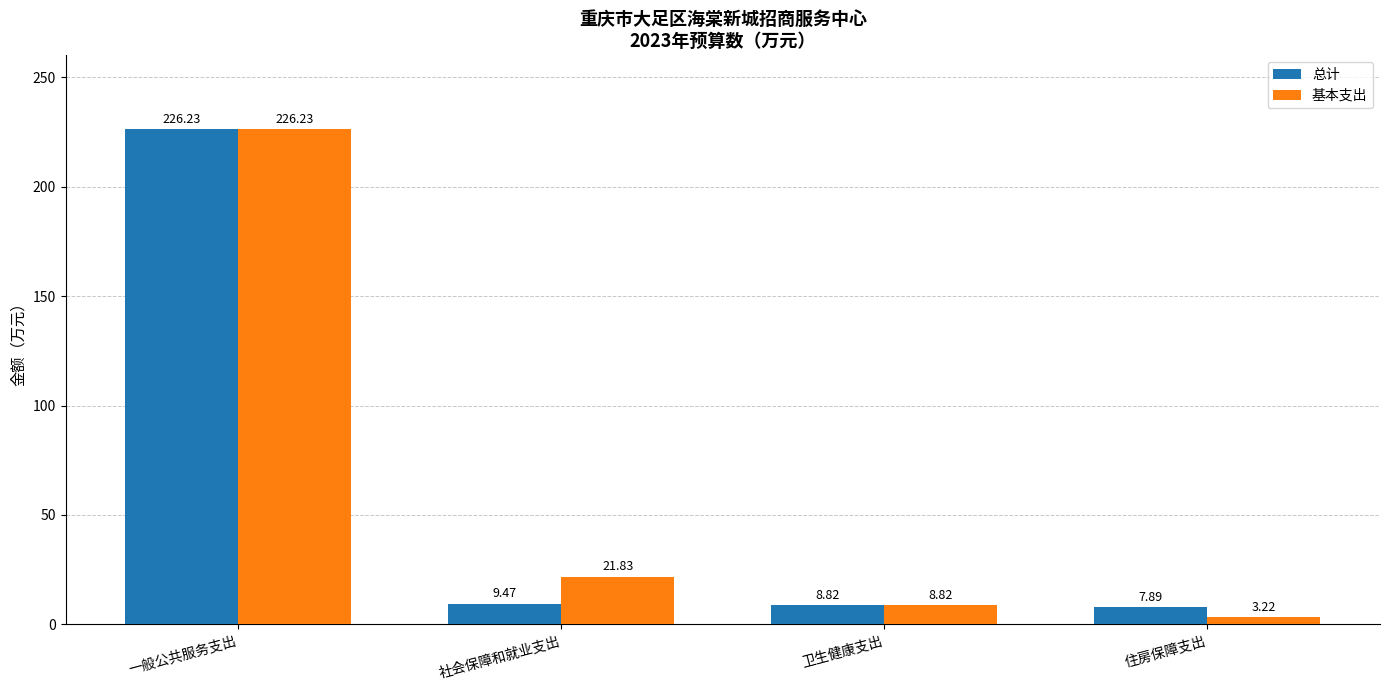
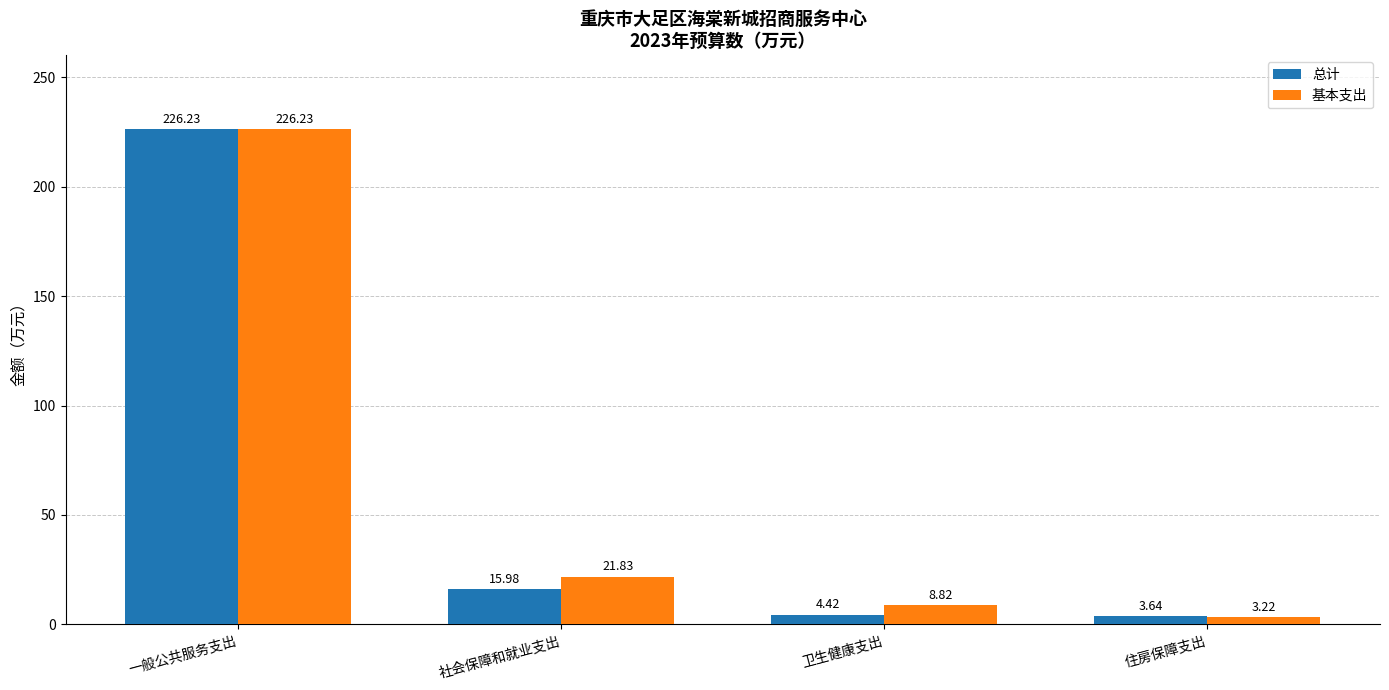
  {
    "总计": {
      "一般公共服务支出": 226.23,
-     "社会保障和就业支出": 9.47,
-     "卫生健康支出": 8.82,
-     "住房保障支出": 7.89
+     "社会保障和就业支出": 15.98,
+     "卫生健康支出": 4.42,
+     "住房保障支出": 3.64
    },
    "基本支出": {
      "一般公共服务支出": 226.23,
      "社会保障和就业支出": 21.83,
      "卫生健康支出": 8.82,
      "住房保障支出": 3.22
    }
  }
